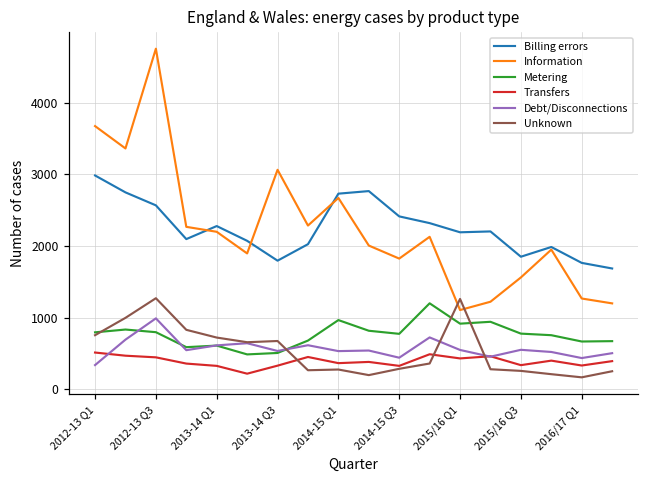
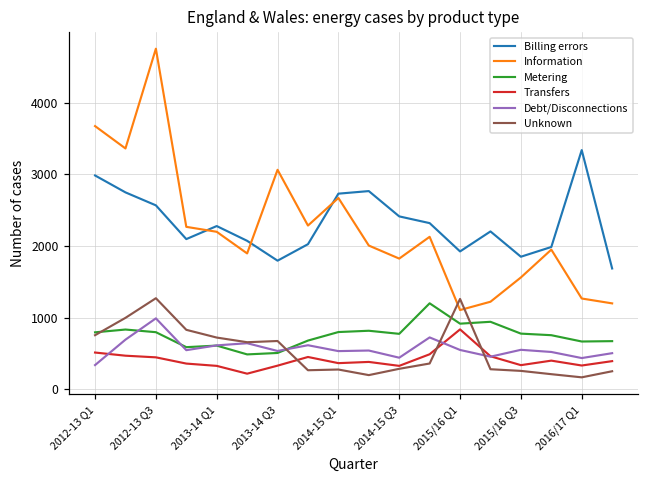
  {
    "Billing errors": {
      "2012-13 Q1": 3000,
      "2012-13 Q3": 2600,
      "2013-14 Q1": 2300,
      "2013-14 Q3": 1800,
      "2014-15 Q1": 2700,
      "2014-15 Q3": 2400,
-     "2015/16 Q1": 2200,
+     "2015/16 Q1": 1900,
      "2015/16 Q3": 1900,
-     "2016/17 Q1": 1800
+     "2016/17 Q1": 3300
    },
    "Information": {
      "2012-13 Q1": 3700,
      "2012-13 Q3": 4800,
      "2013-14 Q1": 2200,
      "2013-14 Q3": 3100,
      "2014-15 Q1": 2700,
      "2014-15 Q3": 1800,
      "2015/16 Q1": 1100,
      "2015/16 Q3": 1600,
      "2016/17 Q1": 1300
    },
    "Metering": {
      "2012-13 Q1": 800,
      "2012-13 Q3": 800,
-     "2014-15 Q1": 1000,
+     "2014-15 Q1": 800,
      "2014-15 Q3": 800,
      "2015/16 Q1": 900,
      "2015/16 Q3": 800,
      "2016/17 Q1": 700
    },
    "Transfers": {
      "2012-13 Q1": 500,
      "2012-13 Q3": 400,
      "2013-14 Q1": 300,
      "2013-14 Q3": 300,
      "2014-15 Q1": 400,
      "2014-15 Q3": 300,
-     "2015/16 Q1": 400,
+     "2015/16 Q1": 800,
      "2015/16 Q3": 300,
      "2016/17 Q1": 300
    },
    "Debt/Disconnections": {
      "2012-13 Q1": 300,
      "2012-13 Q3": 1000,
      "2014-15 Q1": 500,
      "2014-15 Q3": 400,
      "2015/16 Q1": 600,
      "2015/16 Q3": 600,
      "2016/17 Q1": 400
    },
    "Unknown": {
      "2012-13 Q1": 800,
      "2012-13 Q3": 1300,
      "2013-14 Q1": 700,
      "2013-14 Q3": 700,
      "2014-15 Q1": 300,
      "2014-15 Q3": 300,
      "2015/16 Q1": 1300,
      "2015/16 Q3": 300,
      "2016/17 Q1": 200
    }
  }
